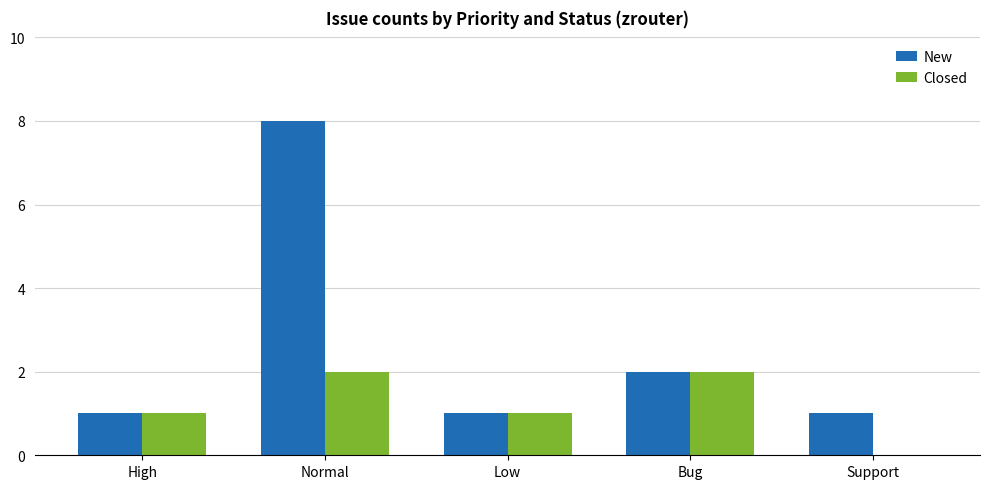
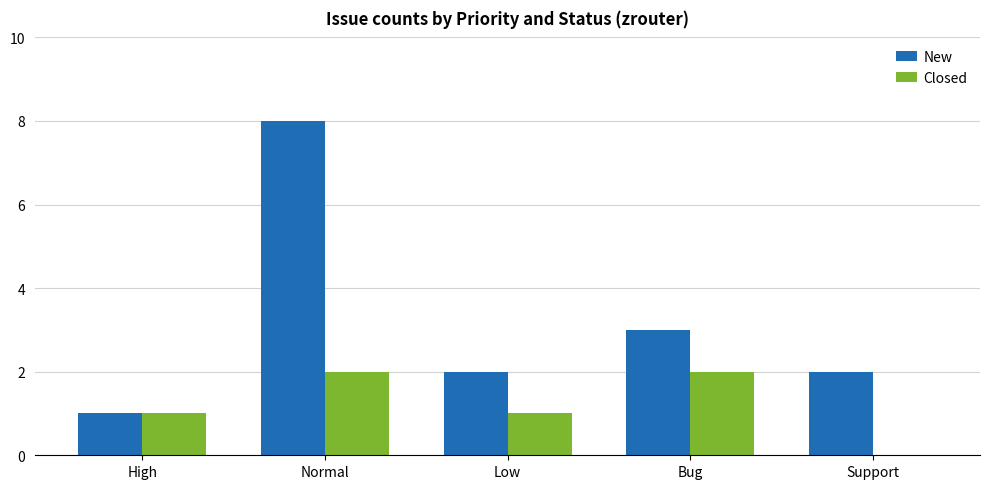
  {
    "New": {
      "High": 1,
      "Normal": 8,
-     "Low": 1,
-     "Bug": 2,
-     "Support": 1
+     "Low": 2,
+     "Bug": 3,
+     "Support": 2
    },
    "Closed": {
      "High": 1,
      "Normal": 2,
      "Low": 1,
      "Bug": 2,
      "Support": 0
    }
  }
